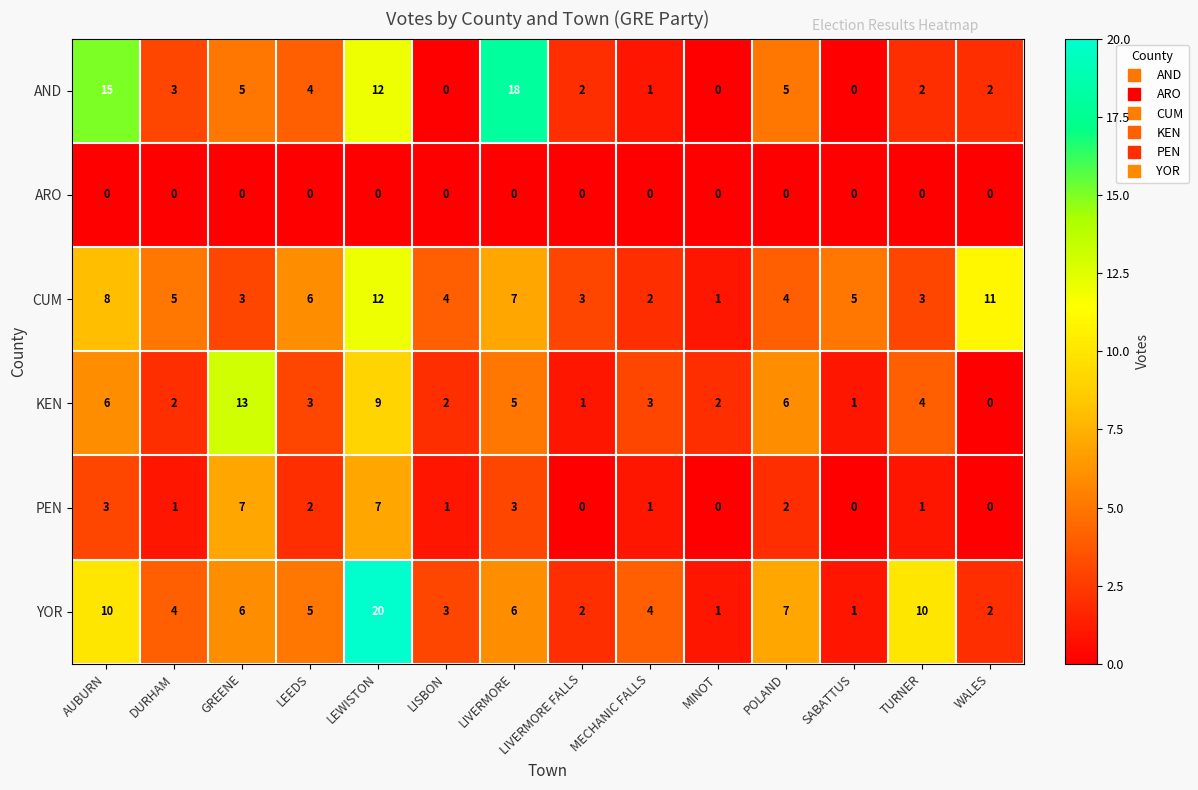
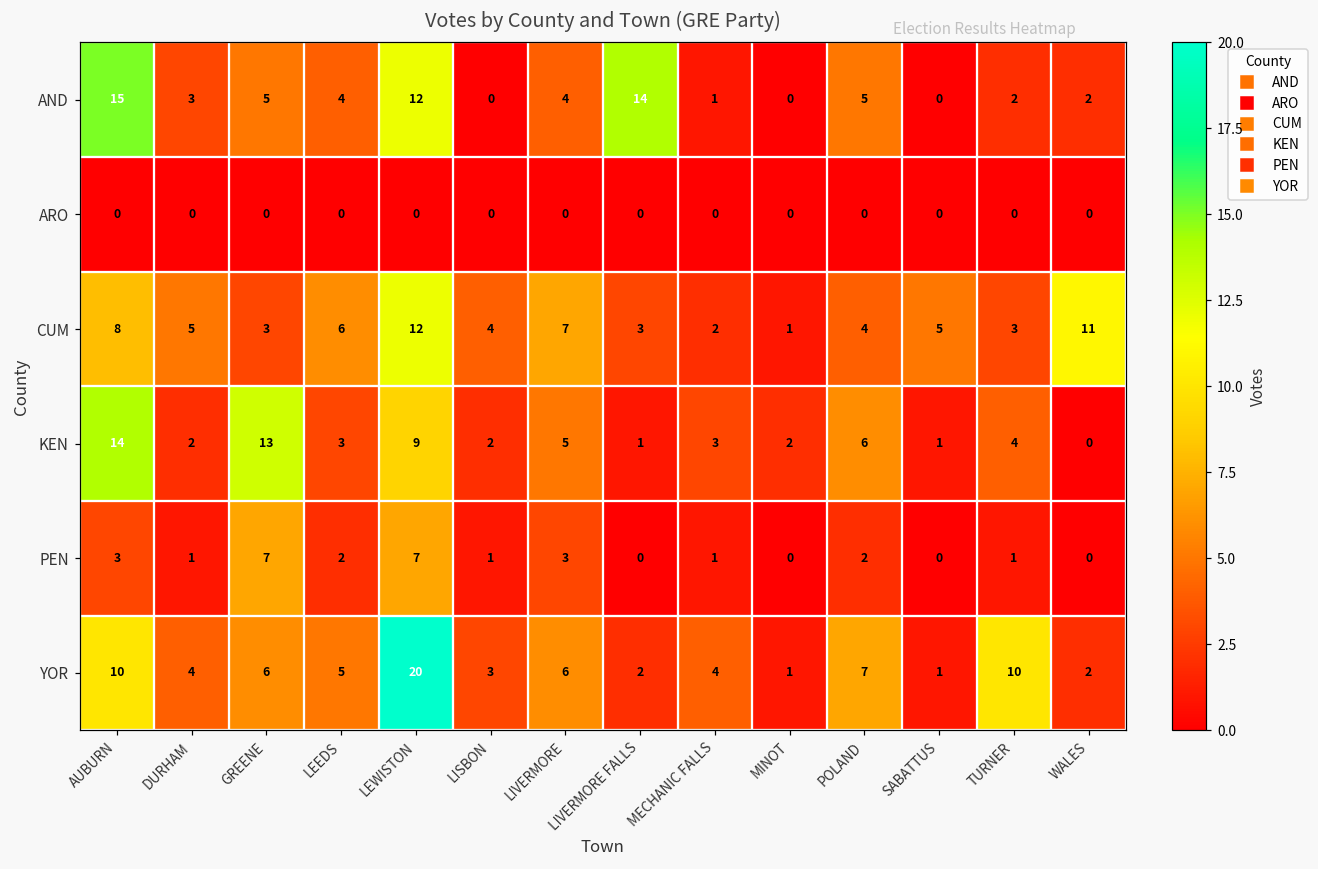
  {
    "AND": {
      "AUBURN": 15,
      "DURHAM": 3,
      "GREENE": 5,
      "LEEDS": 4,
      "LEWISTON": 12,
      "LISBON": 0,
-     "LIVERMORE": 18,
-     "LIVERMORE FALLS": 2,
+     "LIVERMORE": 4,
+     "LIVERMORE FALLS": 14,
      "MECHANIC FALLS": 1,
      "MINOT": 0,
      "POLAND": 5,
      "SABATTUS": 0,
      "TURNER": 2,
      "WALES": 2
    },
    "ARO": {
      "AUBURN": 0,
      "DURHAM": 0,
      "GREENE": 0,
      "LEEDS": 0,
      "LEWISTON": 0,
      "LISBON": 0,
      "LIVERMORE": 0,
      "LIVERMORE FALLS": 0,
      "MECHANIC FALLS": 0,
      "MINOT": 0,
      "POLAND": 0,
      "SABATTUS": 0,
      "TURNER": 0,
      "WALES": 0
    },
    "CUM": {
      "AUBURN": 8,
      "DURHAM": 5,
      "GREENE": 3,
      "LEEDS": 6,
      "LEWISTON": 12,
      "LISBON": 4,
      "LIVERMORE": 7,
      "LIVERMORE FALLS": 3,
      "MECHANIC FALLS": 2,
      "MINOT": 1,
      "POLAND": 4,
      "SABATTUS": 5,
      "TURNER": 3,
      "WALES": 11
    },
    "KEN": {
-     "AUBURN": 6,
+     "AUBURN": 14,
      "DURHAM": 2,
      "GREENE": 13,
      "LEEDS": 3,
      "LEWISTON": 9,
      "LISBON": 2,
      "LIVERMORE": 5,
      "LIVERMORE FALLS": 1,
      "MECHANIC FALLS": 3,
      "MINOT": 2,
      "POLAND": 6,
      "SABATTUS": 1,
      "TURNER": 4,
      "WALES": 0
    },
    "PEN": {
      "AUBURN": 3,
      "DURHAM": 1,
      "GREENE": 7,
      "LEEDS": 2,
      "LEWISTON": 7,
      "LISBON": 1,
      "LIVERMORE": 3,
      "LIVERMORE FALLS": 0,
      "MECHANIC FALLS": 1,
      "MINOT": 0,
      "POLAND": 2,
      "SABATTUS": 0,
      "TURNER": 1,
      "WALES": 0
    },
    "YOR": {
      "AUBURN": 10,
      "DURHAM": 4,
      "GREENE": 6,
      "LEEDS": 5,
      "LEWISTON": 20,
      "LISBON": 3,
      "LIVERMORE": 6,
      "LIVERMORE FALLS": 2,
      "MECHANIC FALLS": 4,
      "MINOT": 1,
      "POLAND": 7,
      "SABATTUS": 1,
      "TURNER": 10,
      "WALES": 2
    }
  }
